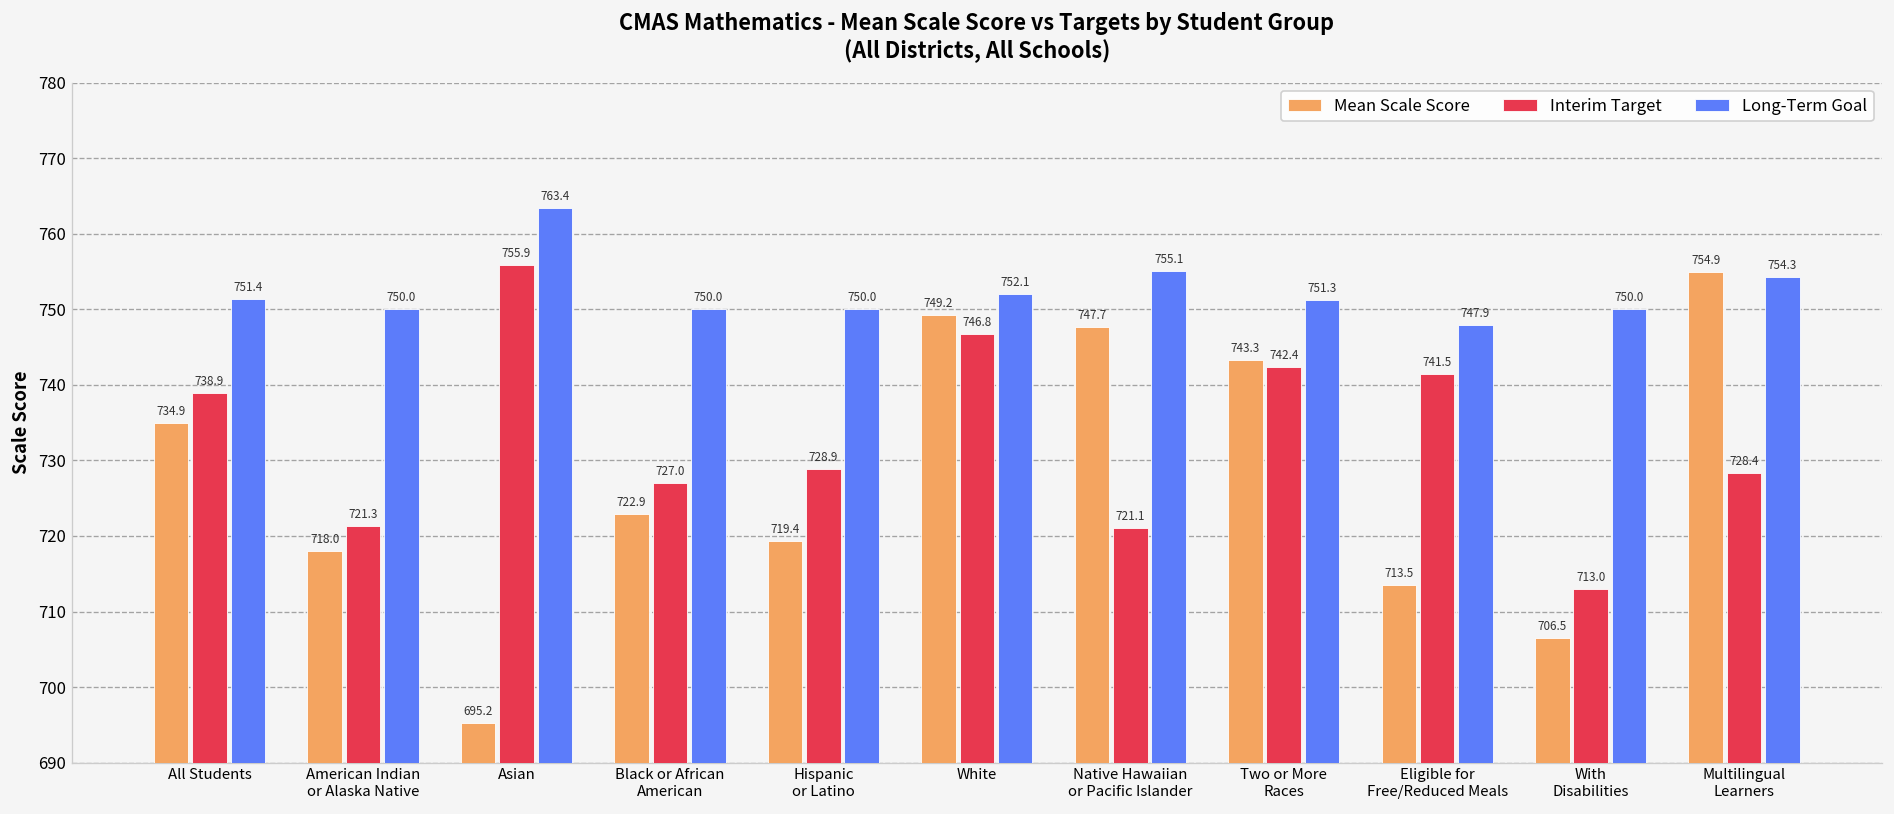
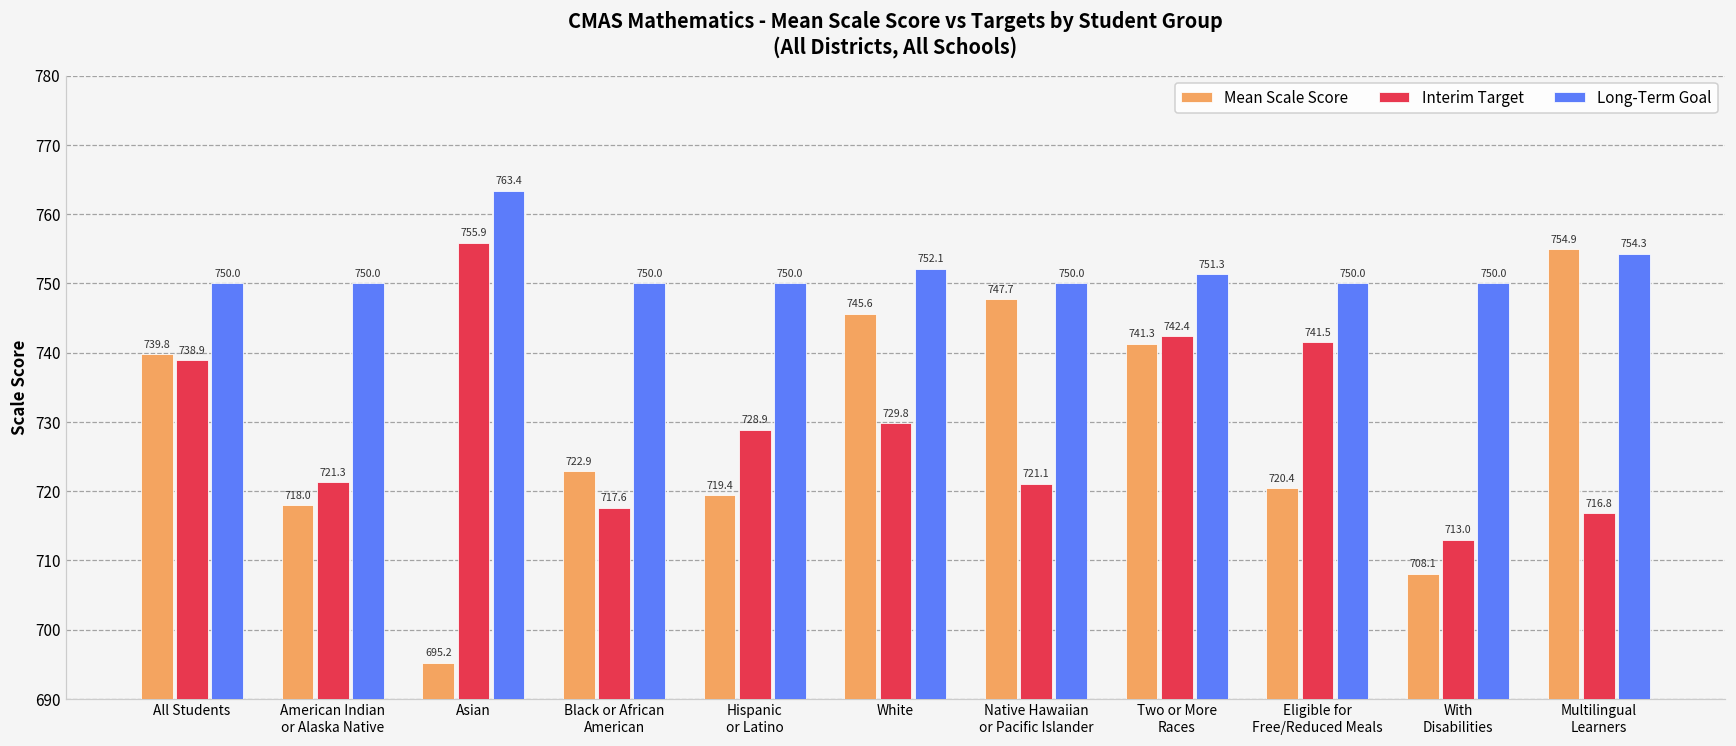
  {
    "Mean Scale Score": {
-     "All Students": 734.9,
+     "All Students": 739.8,
      "American Indian or Alaska Native": 718.0,
      "Asian": 695.2,
      "Black or African American": 722.9,
      "Hispanic or Latino": 719.4,
-     "White": 749.2,
+     "White": 745.6,
      "Native Hawaiian or Pacific Islander": 747.7,
-     "Two or More Races": 743.3,
-     "Eligible for Free/Reduced Meals": 713.5,
-     "With Disabilities": 706.5,
+     "Two or More Races": 741.3,
+     "Eligible for Free/Reduced Meals": 720.4,
+     "With Disabilities": 708.1,
      "Multilingual Learners": 754.9
    },
    "Interim Target": {
      "All Students": 738.9,
      "American Indian or Alaska Native": 721.3,
      "Asian": 755.9,
-     "Black or African American": 727.0,
+     "Black or African American": 717.6,
      "Hispanic or Latino": 728.9,
-     "White": 746.8,
+     "White": 729.8,
      "Native Hawaiian or Pacific Islander": 721.1,
      "Two or More Races": 742.4,
      "Eligible for Free/Reduced Meals": 741.5,
      "With Disabilities": 713.0,
-     "Multilingual Learners": 728.4
+     "Multilingual Learners": 716.8
    },
    "Long-Term Goal": {
-     "All Students": 751.4,
+     "All Students": 750.0,
      "American Indian or Alaska Native": 750.0,
      "Asian": 763.4,
      "Black or African American": 750.0,
      "Hispanic or Latino": 750.0,
      "White": 752.1,
-     "Native Hawaiian or Pacific Islander": 755.1,
+     "Native Hawaiian or Pacific Islander": 750.0,
      "Two or More Races": 751.3,
-     "Eligible for Free/Reduced Meals": 747.9,
+     "Eligible for Free/Reduced Meals": 750.0,
      "With Disabilities": 750.0,
      "Multilingual Learners": 754.3
    }
  }
